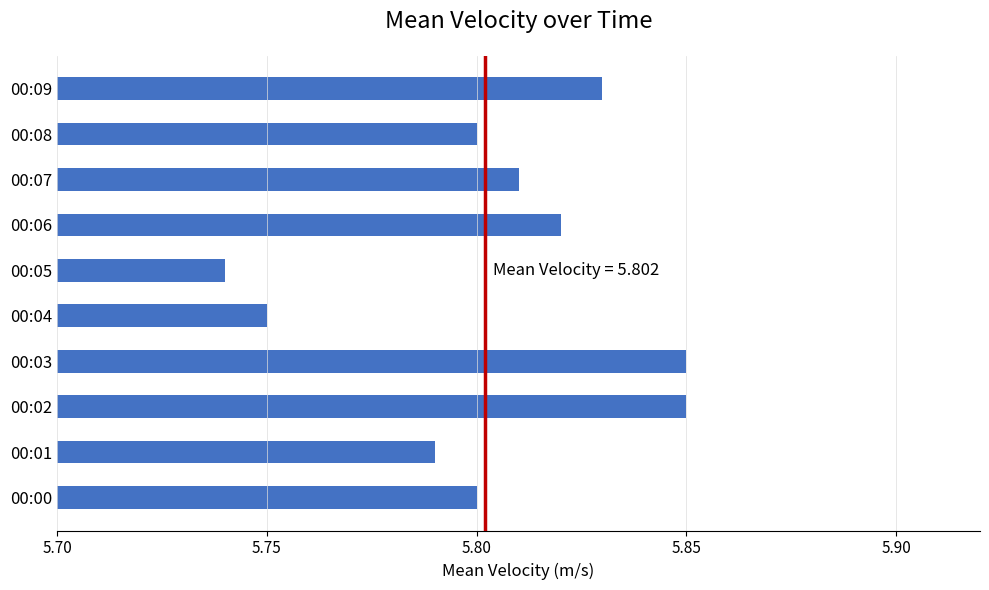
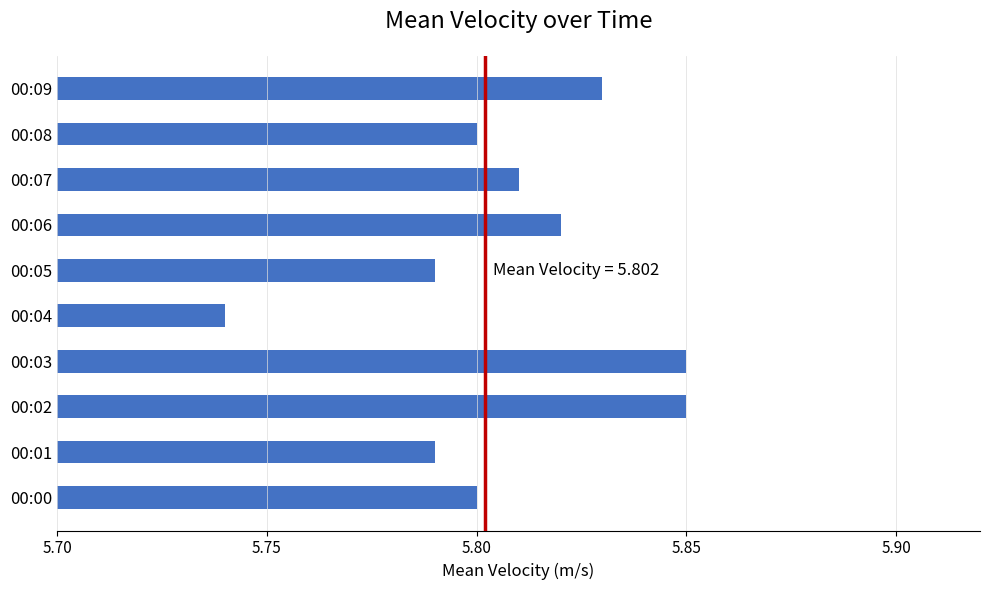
  {
    "00:09": 5.83,
    "00:08": 5.80,
    "00:07": 5.81,
    "00:06": 5.82,
-   "00:05": 5.74,
-   "00:04": 5.75,
+   "00:05": 5.79,
+   "00:04": 5.74,
    "00:03": 5.85,
    "00:02": 5.85,
    "00:01": 5.79,
    "00:00": 5.80
  }
